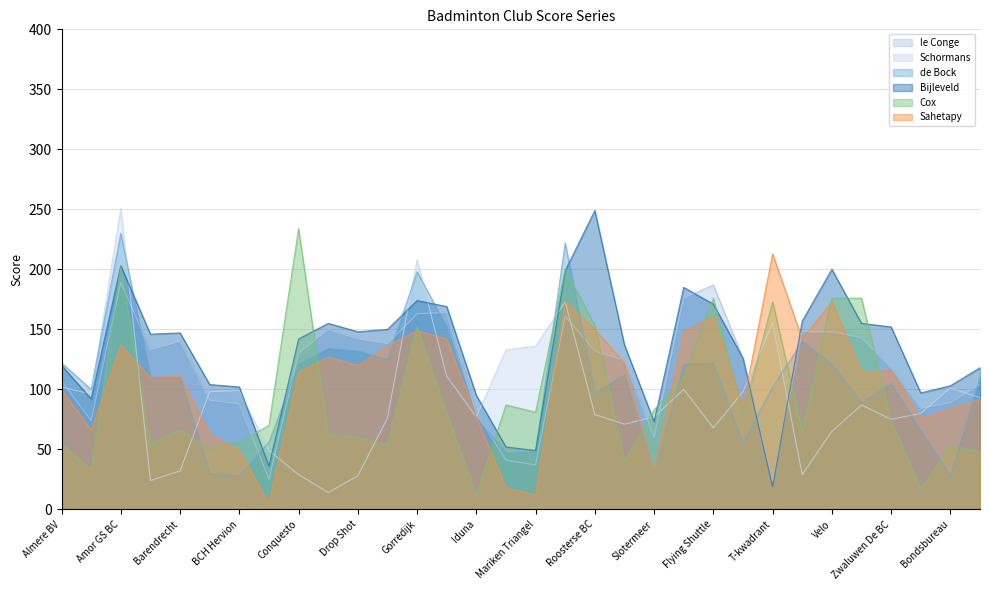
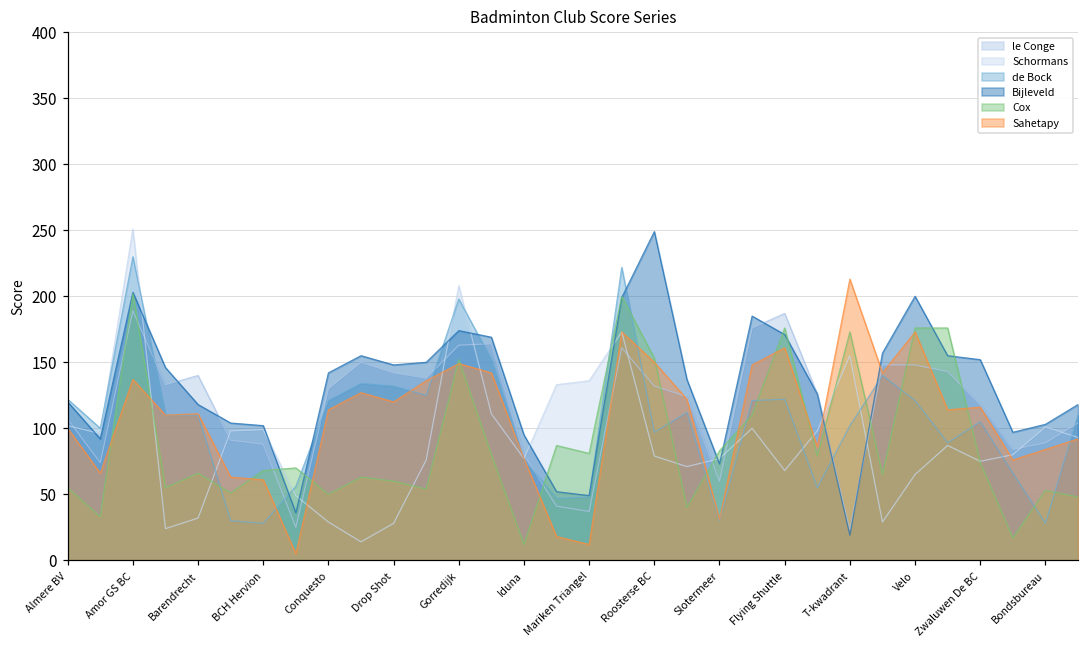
  {
    "Bijleveld": {
-     "Barendrecht": 147,
+     "Barendrecht": 118,
      "BCH Hervion": 102,
      "Conquesto": 142,
      "Drop Shot": 148,
      "Gorredijk": 174,
      "Iduna": 95,
      "Roosterse BC": 249,
      "Slotermeer": 73,
      "Flying Shuttle": 171,
      "T-kwadrant": 19,
      "Velo": 200,
      "Zwaluwen De BC": 152
    },
    "Cox": {
      "Almere BV": 55,
      "Barendrecht": 66,
-     "BCH Hervion": 56,
-     "Conquesto": 234,
+     "BCH Hervion": 68,
+     "Conquesto": 50,
      "Drop Shot": 60,
      "Gorredijk": 152,
      "Iduna": 12,
      "Mariken Triangel": 81,
      "Roosterse BC": 153,
      "Slotermeer": 83,
      "Flying Shuttle": 176,
      "T-kwadrant": 173,
      "Velo": 176,
      "Bondsbureau": 53
    },
    "Sahetapy": {
      "Amor GS BC": 137,
-     "BCH Hervion": 49,
+     "BCH Hervion": 61,
      "Conquesto": 114,
      "Drop Shot": 120,
      "Gorredijk": 149,
      "Mariken Triangel": 12,
      "Roosterse BC": 150,
      "Flying Shuttle": 161,
      "T-kwadrant": 213,
      "Velo": 173,
      "Bondsbureau": 84
    }
  }
